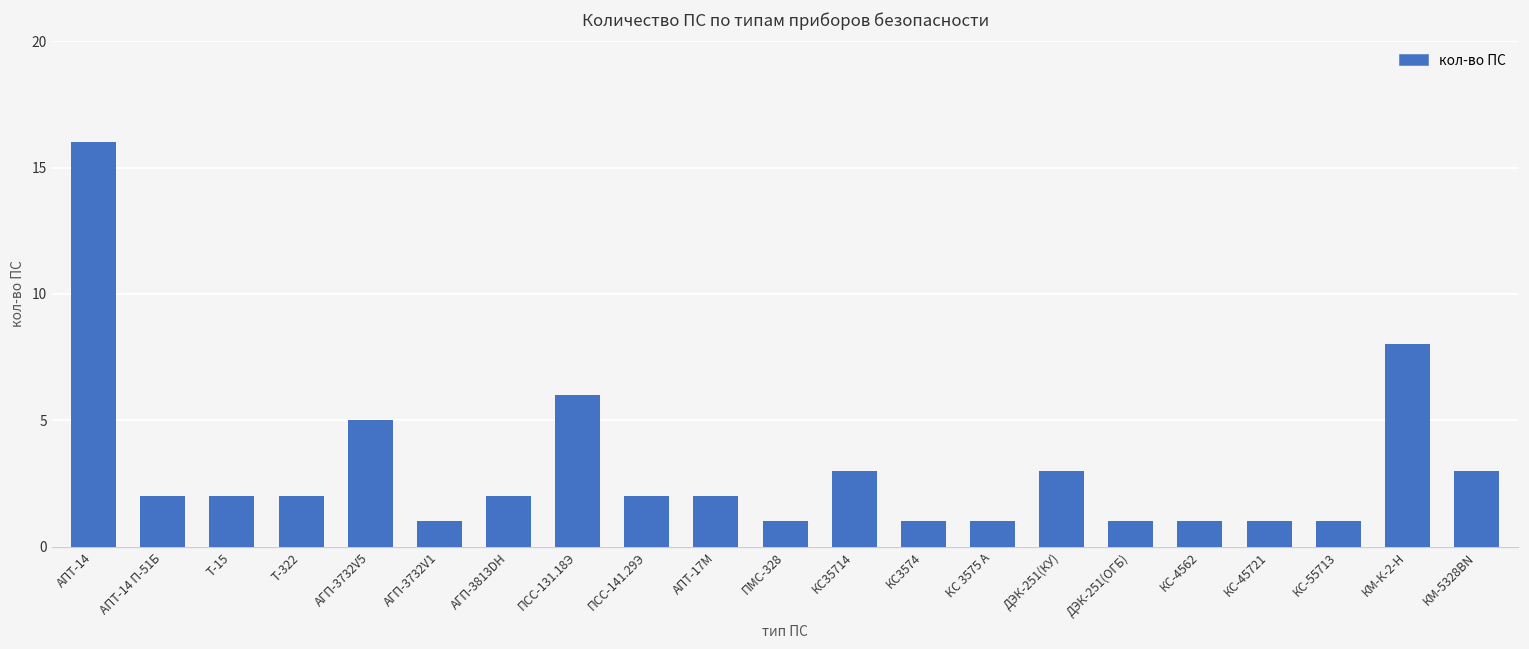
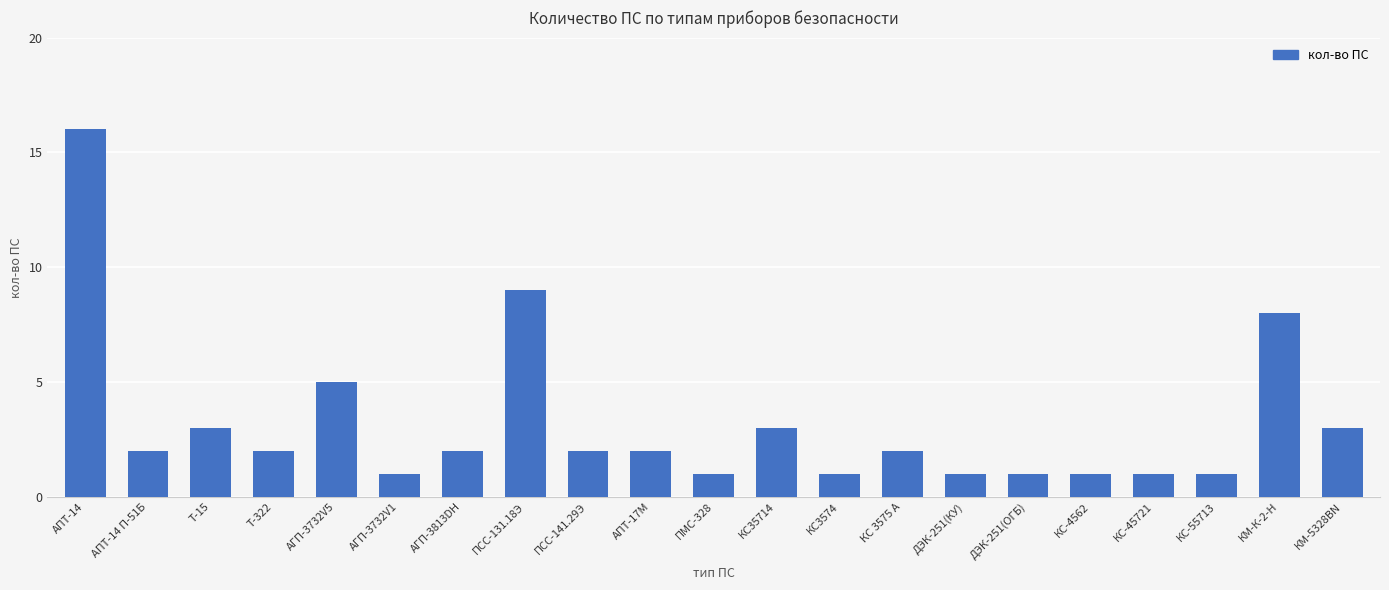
  {
    "АПТ-14": 16,
    "АПТ-14 П-51Б": 2,
-   "Т-15": 2,
+   "Т-15": 3,
    "Т-322": 2,
    "АГП-3732V5": 5,
    "АГП-3732V1": 1,
    "АГП-3813DH": 2,
-   "ПСС-131.18Э": 6,
+   "ПСС-131.18Э": 9,
    "ПСС-141.29Э": 2,
    "АПТ-17M": 2,
    "ПМС-328": 1,
    "КС35714": 3,
    "КС3574": 1,
-   "КС 3575 А": 1,
-   "ДЭК-251(КУ)": 3,
+   "КС 3575 А": 2,
+   "ДЭК-251(КУ)": 1,
    "ДЭК-251(ОГБ)": 1,
    "КС-4562": 1,
    "КС-45721": 1,
    "КС-55713": 1,
    "КМ-К-2-Н": 8,
    "КМ-5328BN": 3
  }
